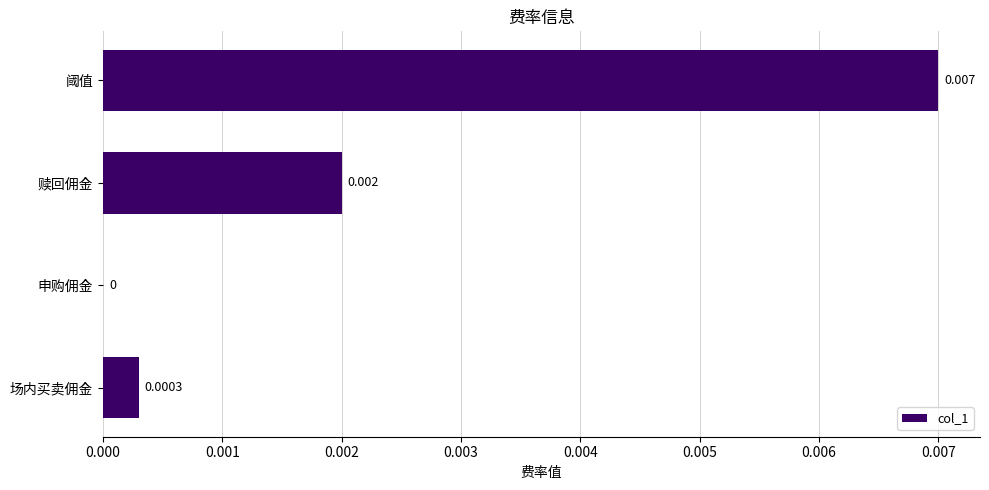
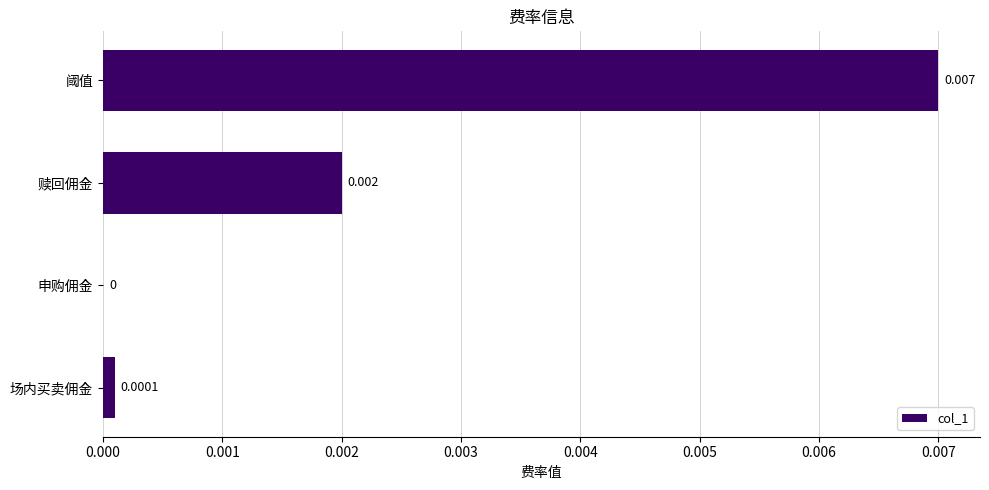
  {
    "阈值": 0.007,
    "赎回佣金": 0.002,
    "申购佣金": 0,
-   "场内买卖佣金": 0.0003
+   "场内买卖佣金": 0.0001
  }
